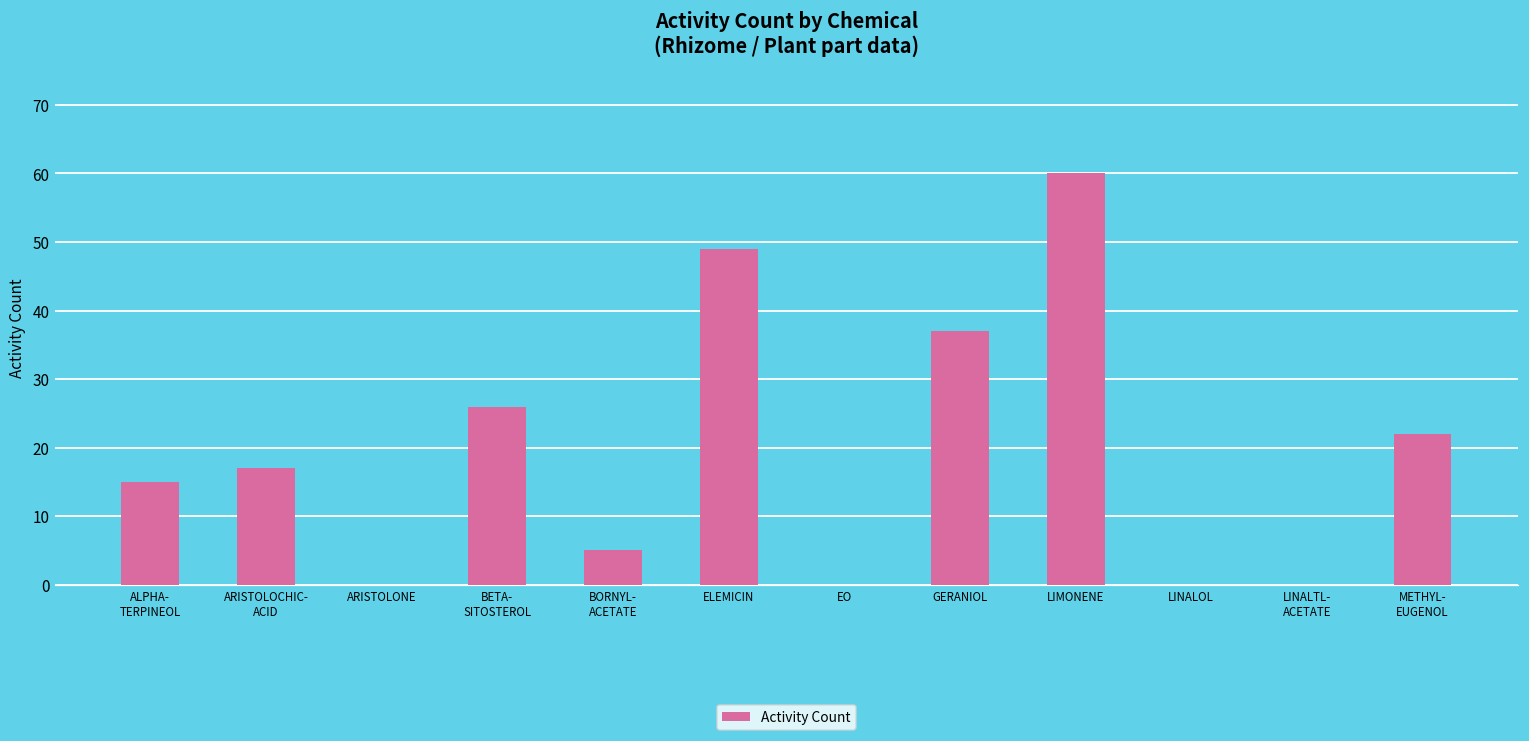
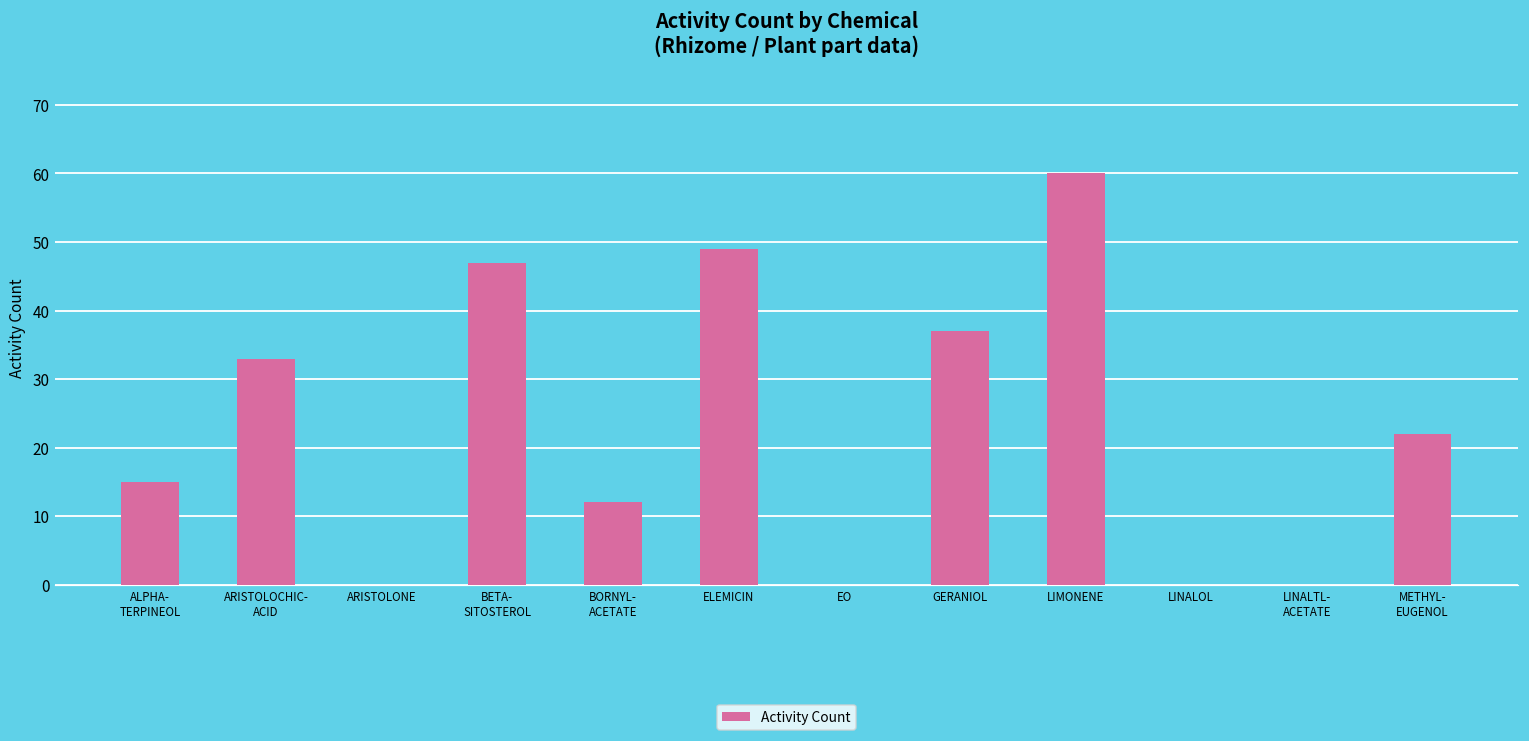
  {
    "ALPHA- TERPINEOL": 15,
-   "ARISTOLOCHIC- ACID": 17,
+   "ARISTOLOCHIC- ACID": 33,
    "ARISTOLONE": 0,
-   "BETA- SITOSTEROL": 26,
-   "BORNYL- ACETATE": 5,
+   "BETA- SITOSTEROL": 47,
+   "BORNYL- ACETATE": 12,
    "ELEMICIN": 49,
    "EO": 0,
    "GERANIOL": 37,
    "LIMONENE": 60,
    "LINALOL": 0,
    "LINALTL- ACETATE": 0,
    "METHYL- EUGENOL": 22
  }
